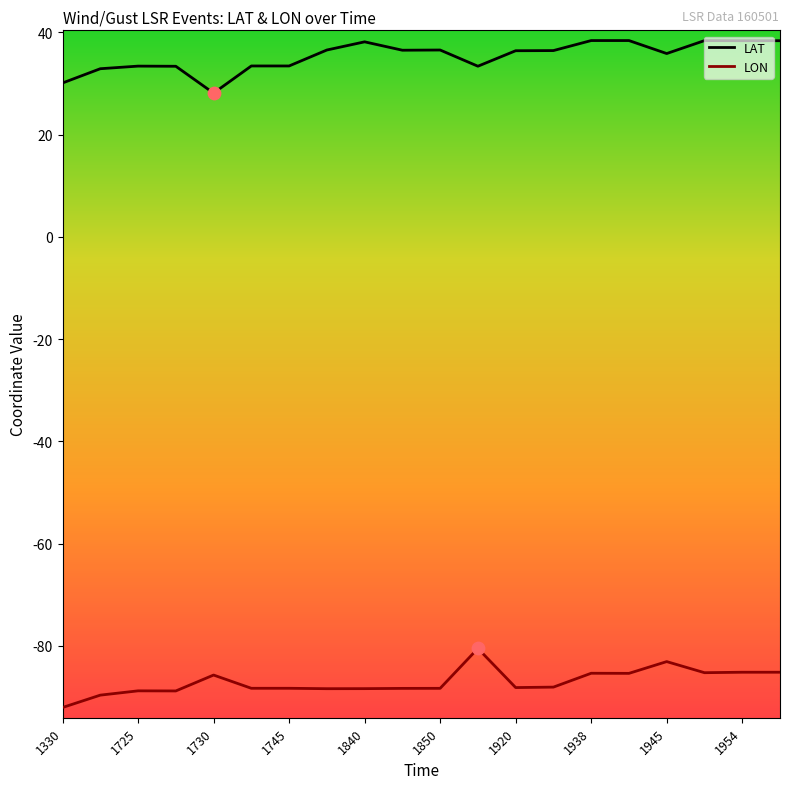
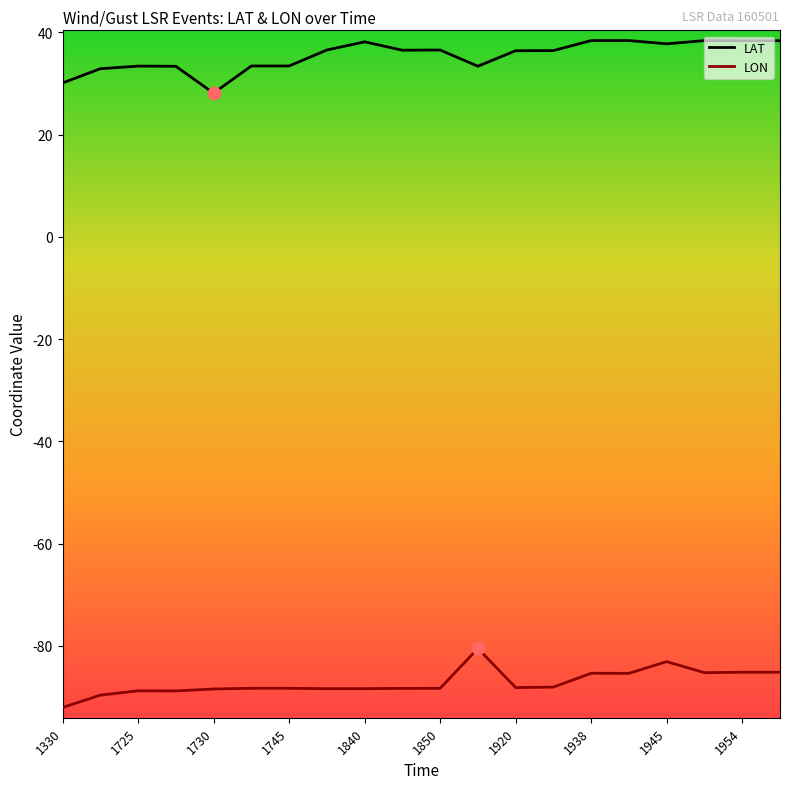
  {
    "LAT": {
      "1330": 30,
      "1840": 38,
-     "1945": 36
+     "1945": 38
    },
    "LON": {
      "1330": -92,
-     "1730": -86,
+     "1730": -88,
      "1840": -88,
      "1945": -83
    }
  }
